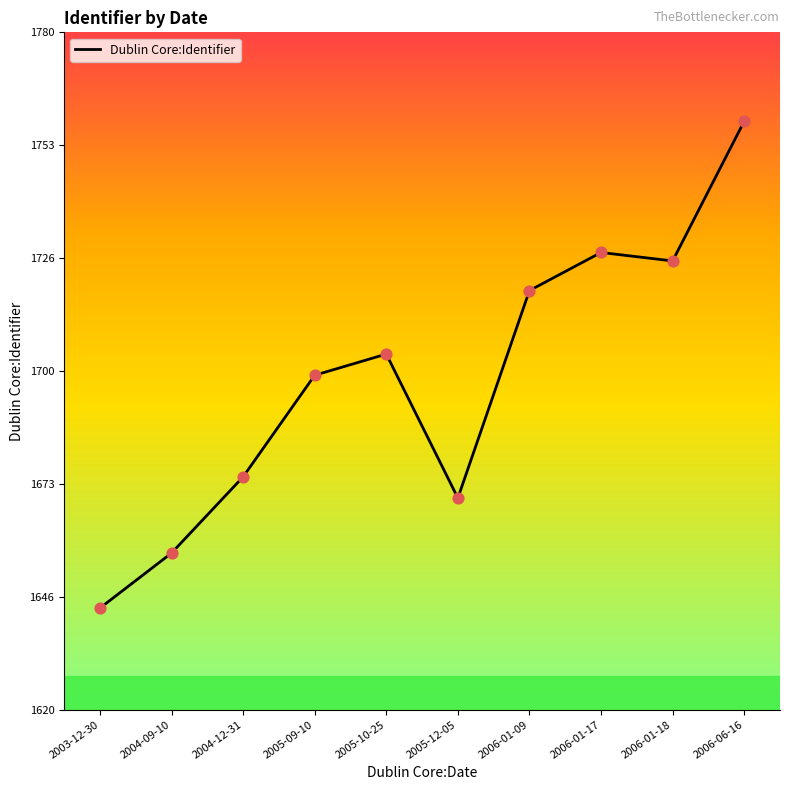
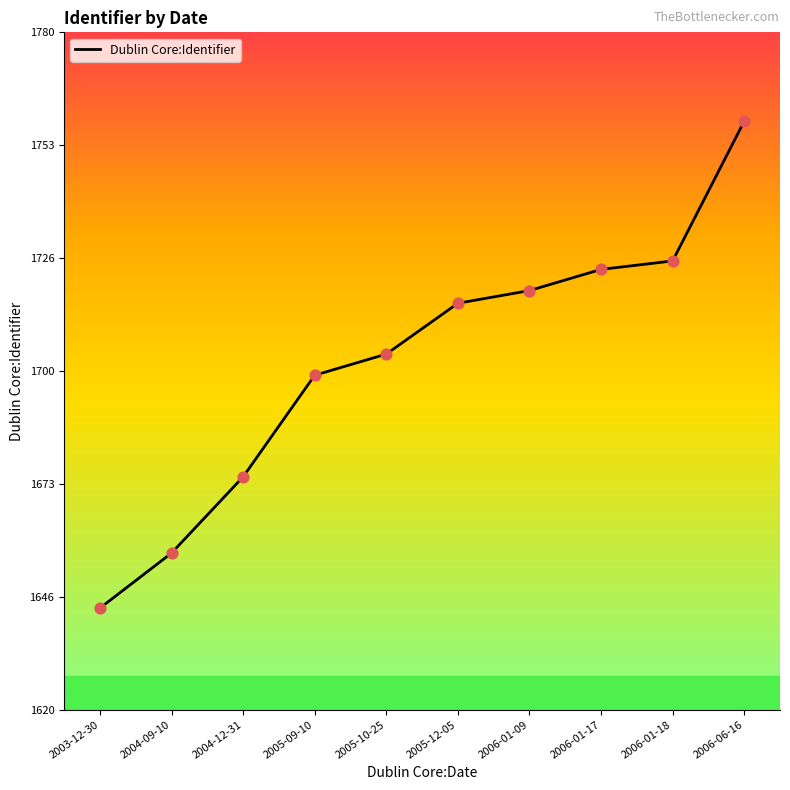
  {
    "2003-12-30": 1644,
    "2004-09-10": 1657,
    "2004-12-31": 1675,
    "2005-09-10": 1699,
    "2005-10-25": 1704,
-   "2005-12-05": 1670,
+   "2005-12-05": 1716,
    "2006-01-09": 1719,
-   "2006-01-17": 1728,
+   "2006-01-17": 1724,
    "2006-01-18": 1726,
    "2006-06-16": 1759
  }
